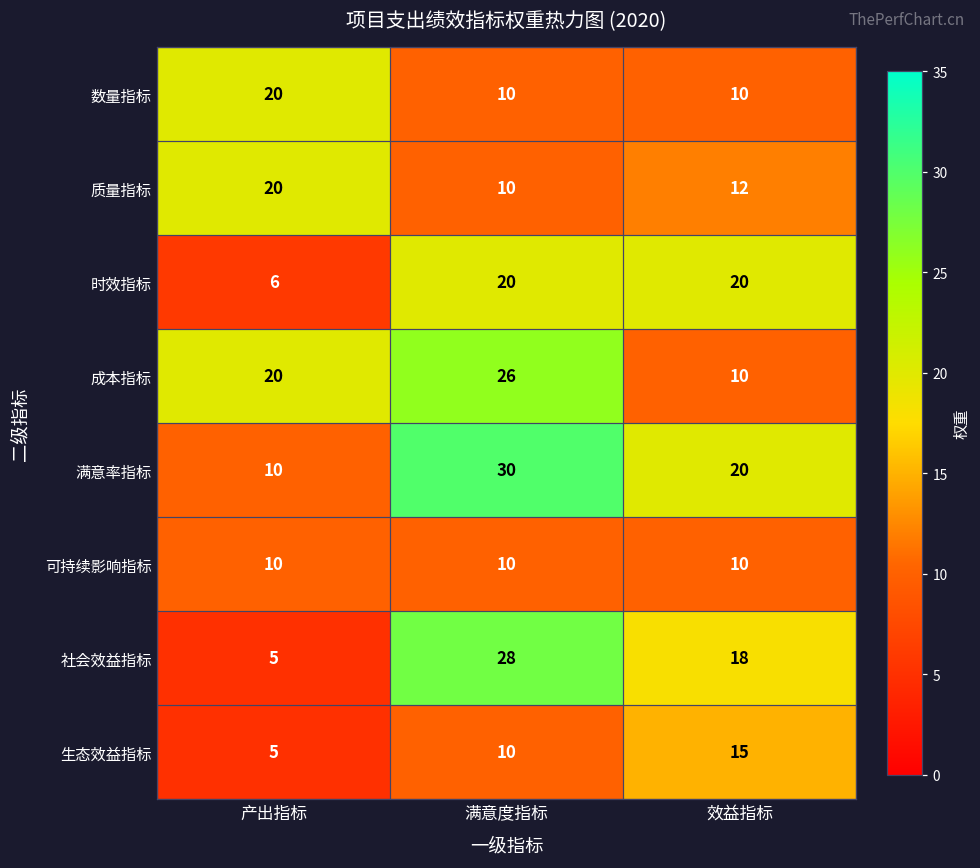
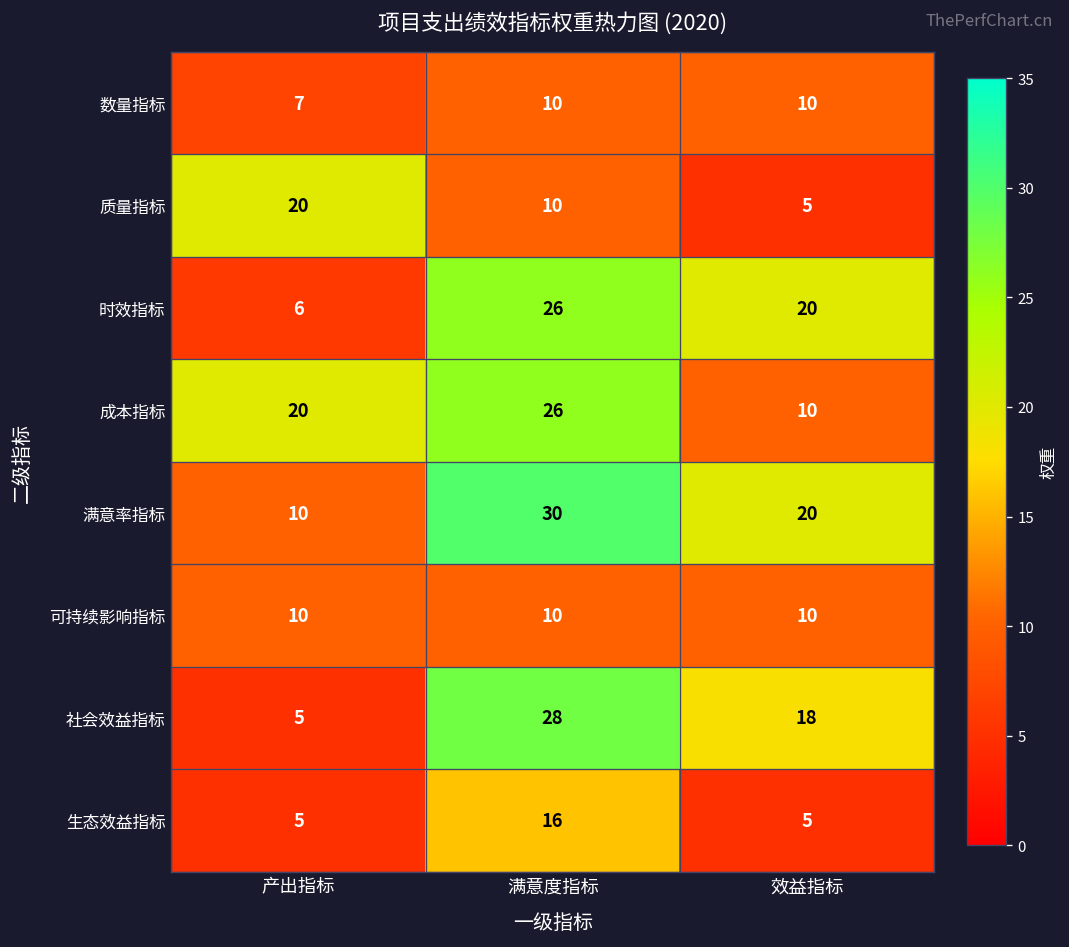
  {
    "数量指标": {
-     "产出指标": 20,
+     "产出指标": 7,
      "满意度指标": 10,
      "效益指标": 10
    },
    "质量指标": {
      "产出指标": 20,
      "满意度指标": 10,
-     "效益指标": 12
+     "效益指标": 5
    },
    "时效指标": {
      "产出指标": 6,
-     "满意度指标": 20,
+     "满意度指标": 26,
      "效益指标": 20
    },
    "成本指标": {
      "产出指标": 20,
      "满意度指标": 26,
      "效益指标": 10
    },
    "满意率指标": {
      "产出指标": 10,
      "满意度指标": 30,
      "效益指标": 20
    },
    "可持续影响指标": {
      "产出指标": 10,
      "满意度指标": 10,
      "效益指标": 10
    },
    "社会效益指标": {
      "产出指标": 5,
      "满意度指标": 28,
      "效益指标": 18
    },
    "生态效益指标": {
      "产出指标": 5,
-     "满意度指标": 10,
-     "效益指标": 15
+     "满意度指标": 16,
+     "效益指标": 5
    }
  }
